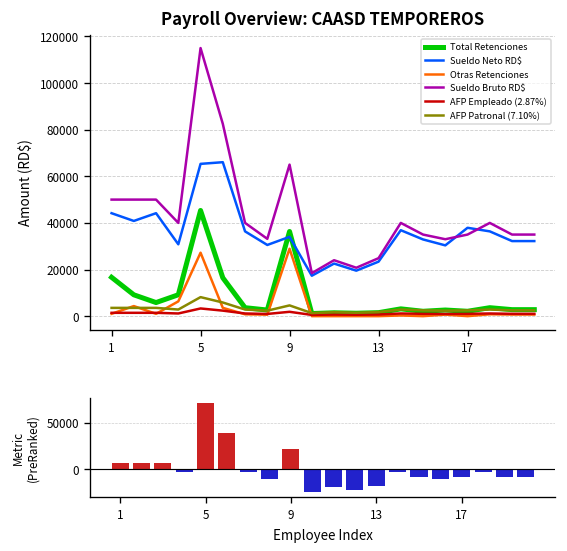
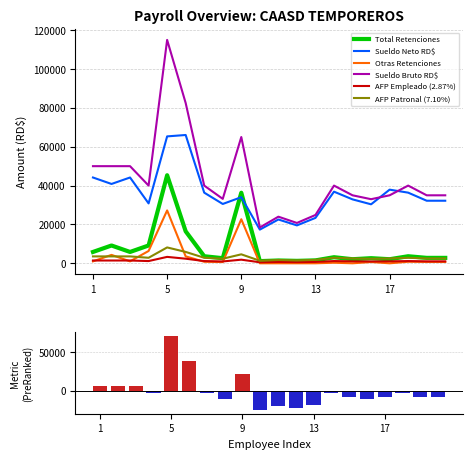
  {
    "Payroll Overview: CAASD TEMPOREROS": {
      "Total Retenciones": {
-       "1": 17000,
+       "1": 6000,
        "5": 45000,
        "9": 36000
      },
      "Sueldo Neto RD$": {
        "1": 44000,
        "5": 65000,
        "9": 34000,
        "13": 23000,
        "17": 38000
      },
      "Otras Retenciones": {
        "5": 27000,
-       "9": 29000
+       "9": 23000
      },
      "Sueldo Bruto RD$": {
        "1": 50000,
        "5": 115000,
        "9": 65000,
        "13": 25000,
        "17": 35000
      },
      "AFP Empleado (2.87%)": {
        "5": 3000,
        "9": 2000
      },
      "AFP Patronal (7.10%)": {
        "1": 4000,
        "5": 8000,
        "9": 5000
      }
    }
  }
